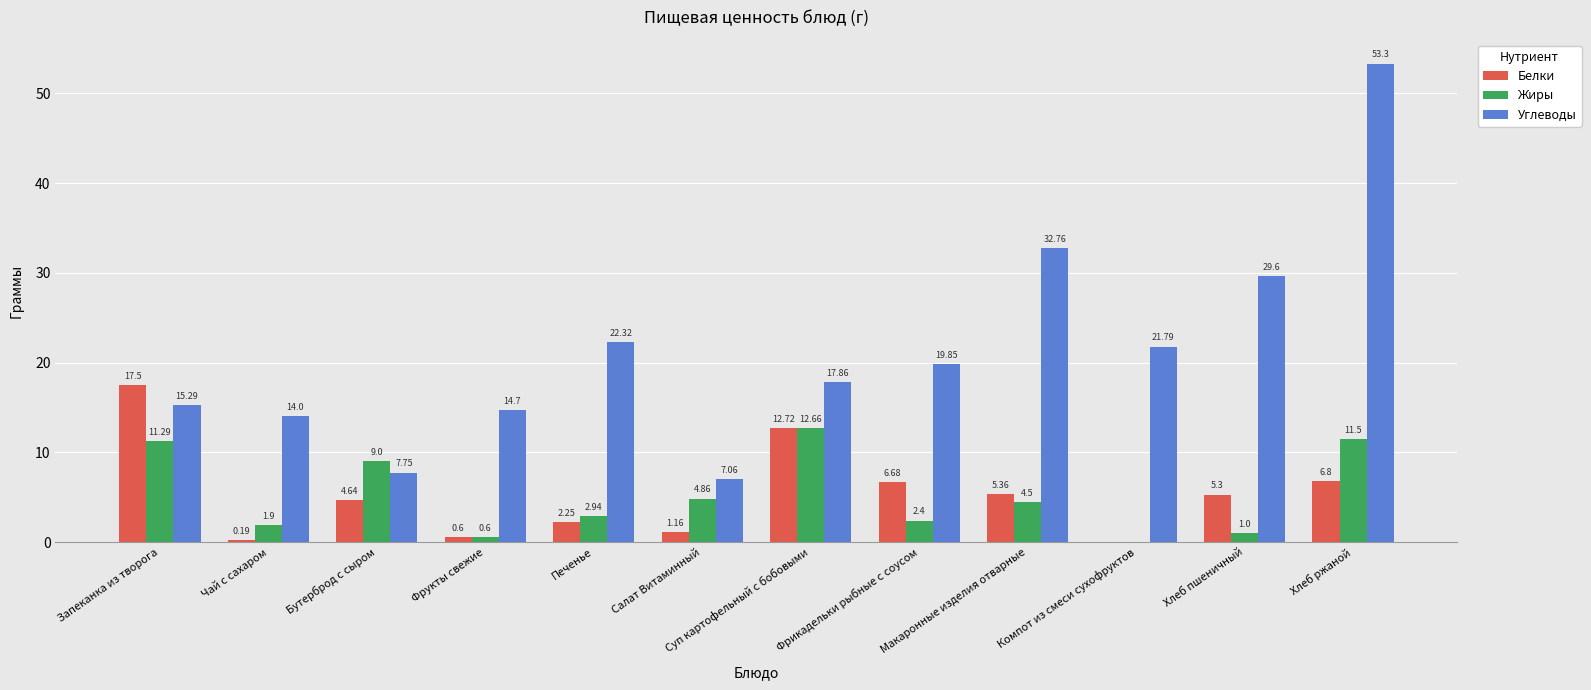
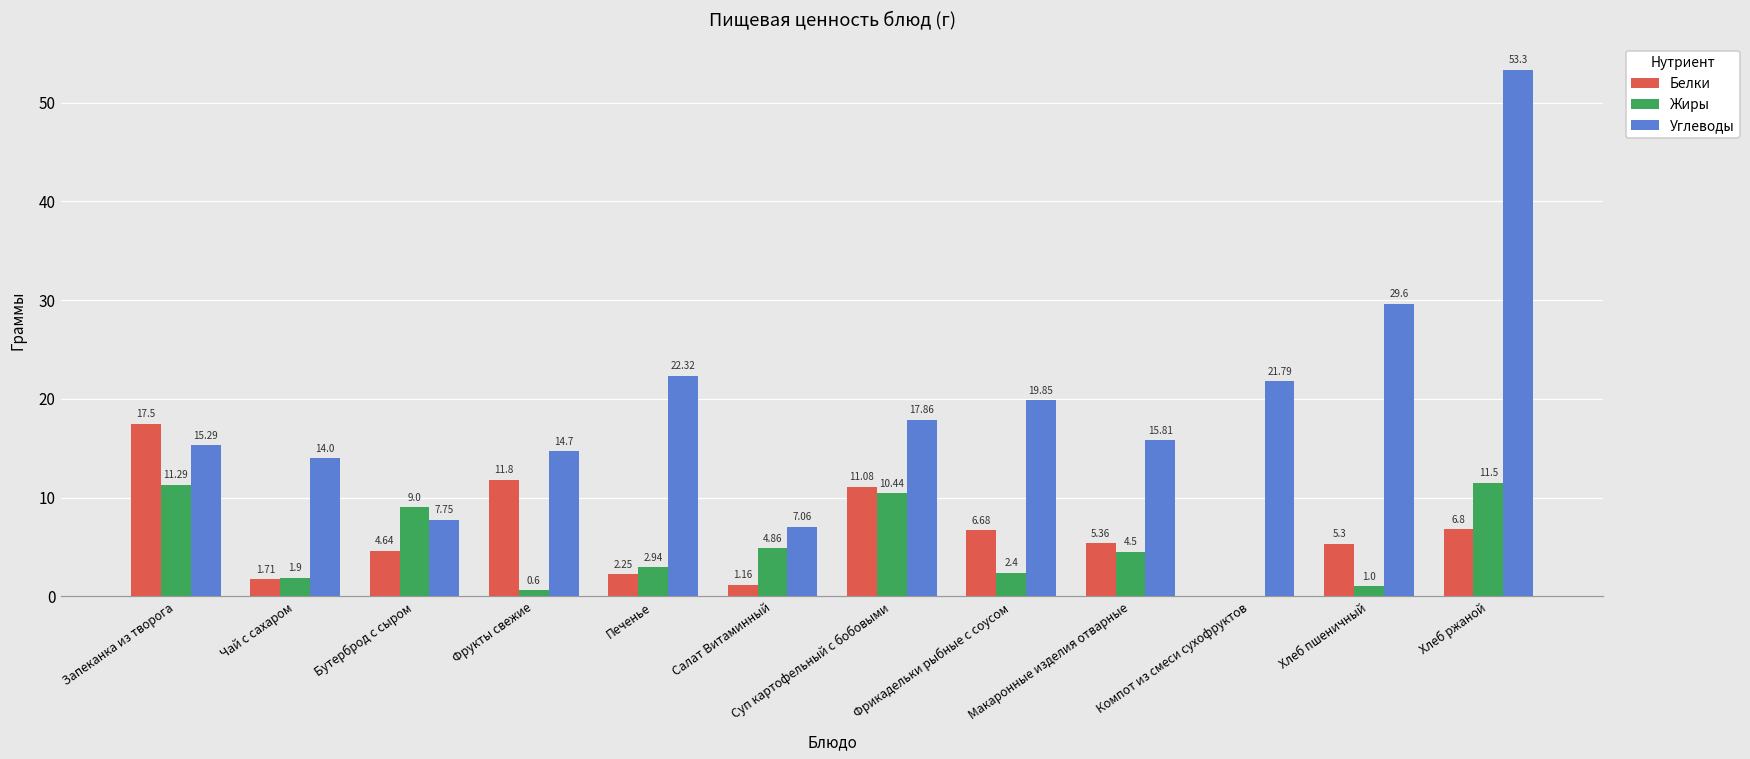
  {
    "Белки": {
      "Запеканка из творога": 17.5,
-     "Чай с сахаром": 0.19,
+     "Чай с сахаром": 1.71,
      "Бутерброд с сыром": 4.64,
-     "Фрукты свежие": 0.6,
+     "Фрукты свежие": 11.8,
      "Печенье": 2.25,
      "Салат Витаминный": 1.16,
-     "Суп картофельный с бобовыми": 12.72,
+     "Суп картофельный с бобовыми": 11.08,
      "Фрикадельки рыбные с соусом": 6.68,
      "Макаронные изделия отварные": 5.36,
      "Хлеб пшеничный": 5.3,
      "Хлеб ржаной": 6.8
    },
    "Жиры": {
      "Запеканка из творога": 11.29,
      "Чай с сахаром": 1.9,
      "Бутерброд с сыром": 9.0,
      "Фрукты свежие": 0.6,
      "Печенье": 2.94,
      "Салат Витаминный": 4.86,
-     "Суп картофельный с бобовыми": 12.66,
+     "Суп картофельный с бобовыми": 10.44,
      "Фрикадельки рыбные с соусом": 2.4,
      "Макаронные изделия отварные": 4.5,
      "Хлеб пшеничный": 1.0,
      "Хлеб ржаной": 11.5
    },
    "Углеводы": {
      "Запеканка из творога": 15.29,
      "Чай с сахаром": 14.0,
      "Бутерброд с сыром": 7.75,
      "Фрукты свежие": 14.7,
      "Печенье": 22.32,
      "Салат Витаминный": 7.06,
      "Суп картофельный с бобовыми": 17.86,
      "Фрикадельки рыбные с соусом": 19.85,
-     "Макаронные изделия отварные": 32.76,
+     "Макаронные изделия отварные": 15.81,
      "Компот из смеси сухофруктов": 21.79,
      "Хлеб пшеничный": 29.6,
      "Хлеб ржаной": 53.3
    }
  }
